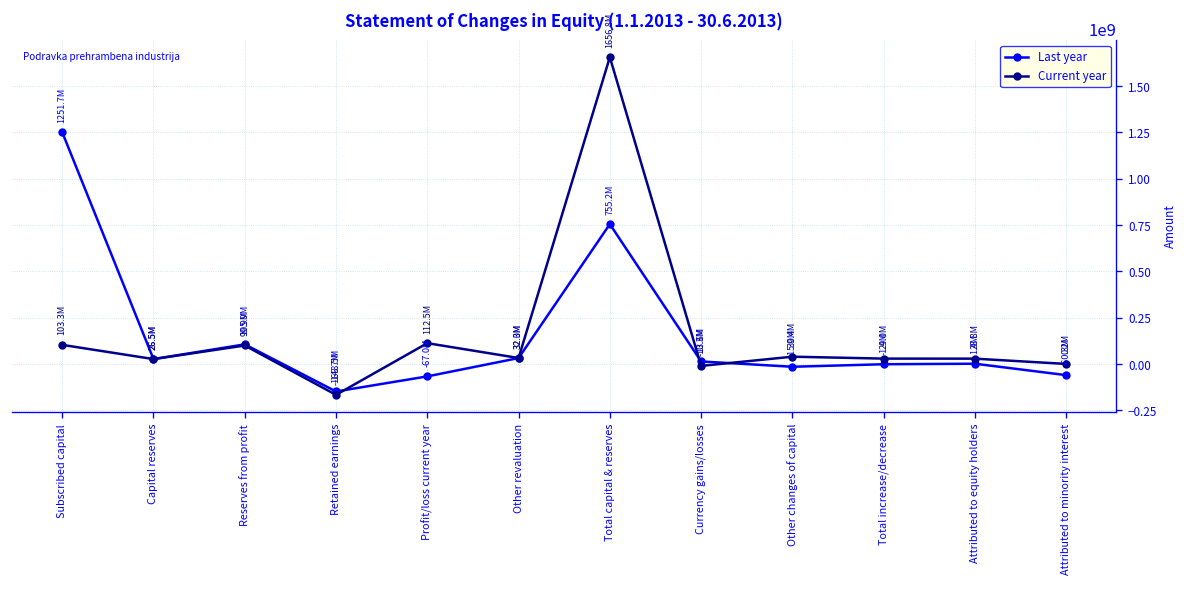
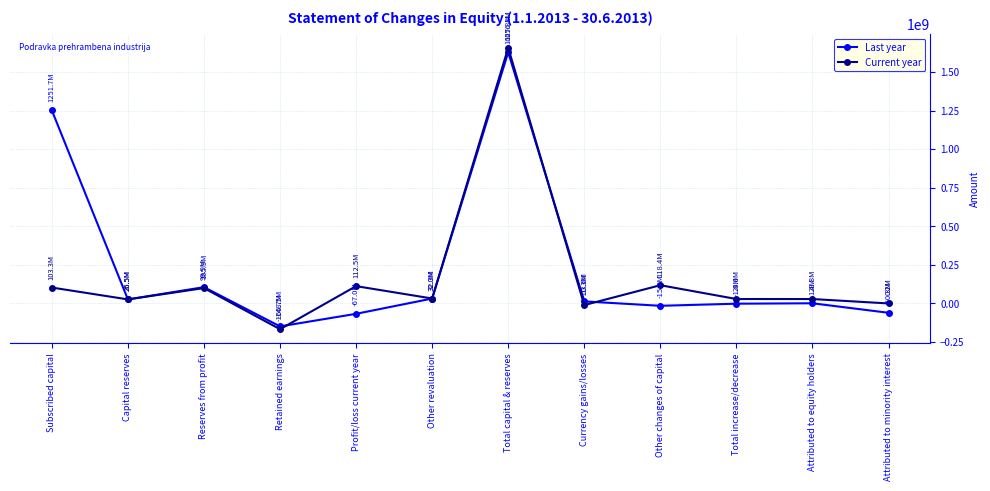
  {
    "Last year": {
      "Subscribed capital": "1251.7M",
-     "Total capital & reserves": "755.2M"
+     "Total capital & reserves": "1627.8M"
    },
    "Current year": {
      "Subscribed capital": "103.3M",
      "Profit/loss current year": "112.5M",
-     "Other changes of capital": "39.4M"
+     "Other changes of capital": "118.4M"
    }
  }
